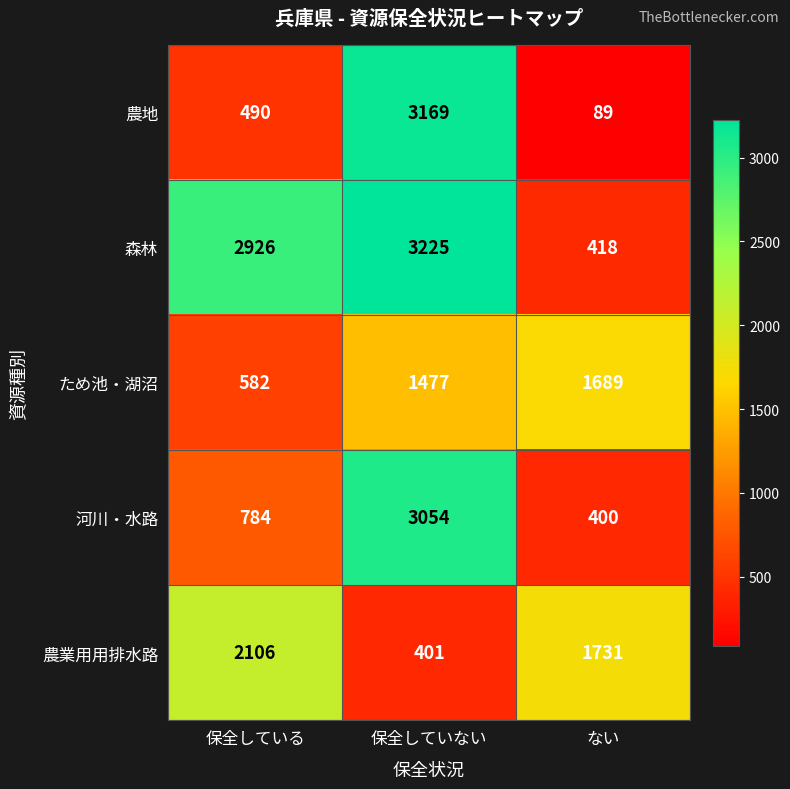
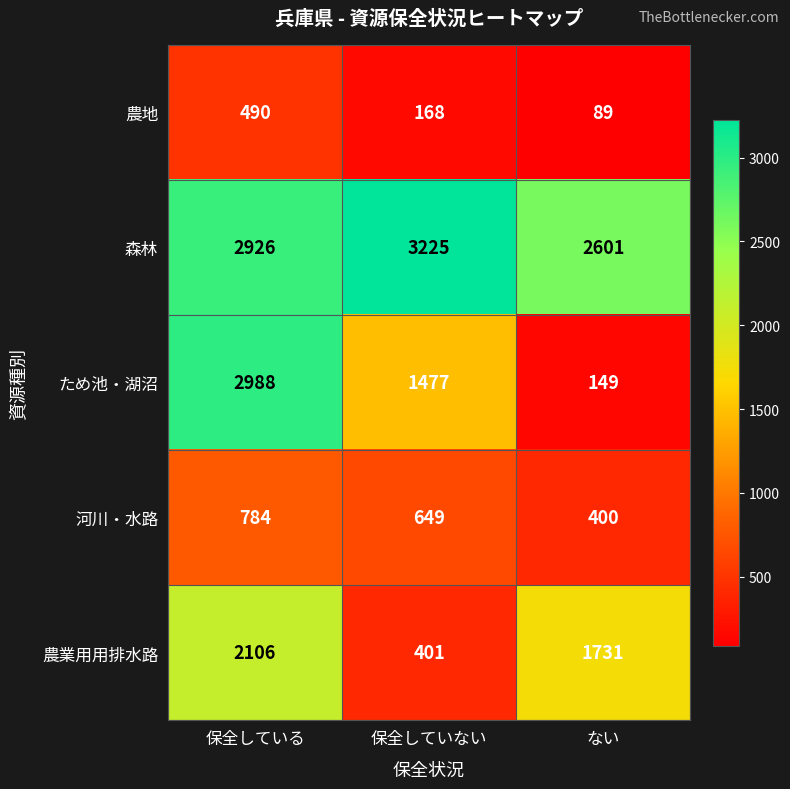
  {
    "農地": {
      "保全している": 490,
-     "保全していない": 3169,
+     "保全していない": 168,
      "ない": 89
    },
    "森林": {
      "保全している": 2926,
      "保全していない": 3225,
-     "ない": 418
+     "ない": 2601
    },
    "ため池・湖沼": {
-     "保全している": 582,
+     "保全している": 2988,
      "保全していない": 1477,
-     "ない": 1689
+     "ない": 149
    },
    "河川・水路": {
      "保全している": 784,
-     "保全していない": 3054,
+     "保全していない": 649,
      "ない": 400
    },
    "農業用用排水路": {
      "保全している": 2106,
      "保全していない": 401,
      "ない": 1731
    }
  }
